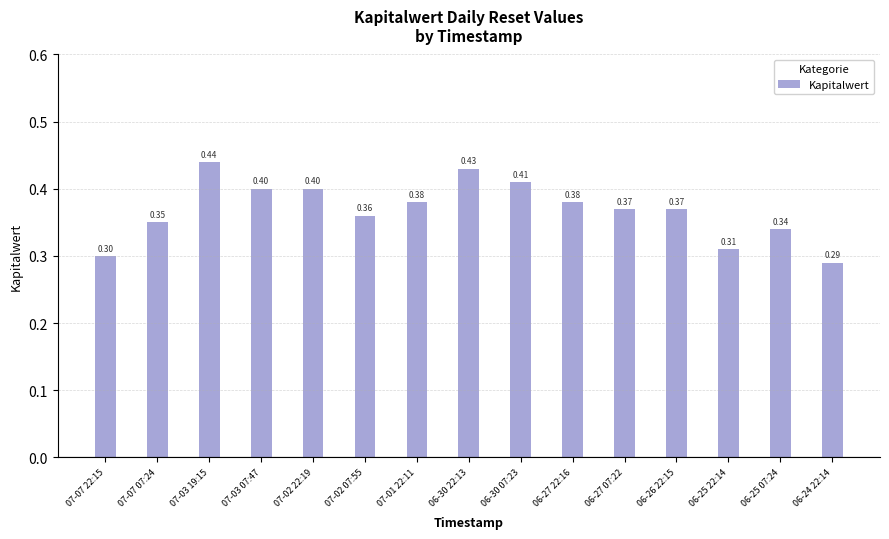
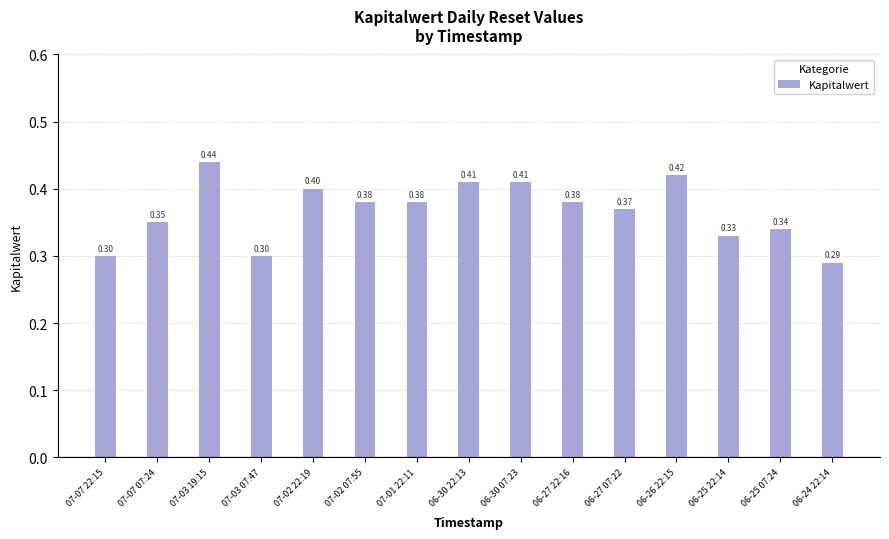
  {
    "07-07 22:15": 0.30,
    "07-07 07:24": 0.35,
    "07-03 19:15": 0.44,
-   "07-03 07:47": 0.40,
+   "07-03 07:47": 0.30,
    "07-02 22:19": 0.40,
-   "07-02 07:55": 0.36,
+   "07-02 07:55": 0.38,
    "07-01 22:11": 0.38,
-   "06-30 22:13": 0.43,
+   "06-30 22:13": 0.41,
    "06-30 07:23": 0.41,
    "06-27 22:16": 0.38,
    "06-27 07:22": 0.37,
-   "06-26 22:15": 0.37,
-   "06-25 22:14": 0.31,
+   "06-26 22:15": 0.42,
+   "06-25 22:14": 0.33,
    "06-25 07:24": 0.34,
    "06-24 22:14": 0.29
  }
